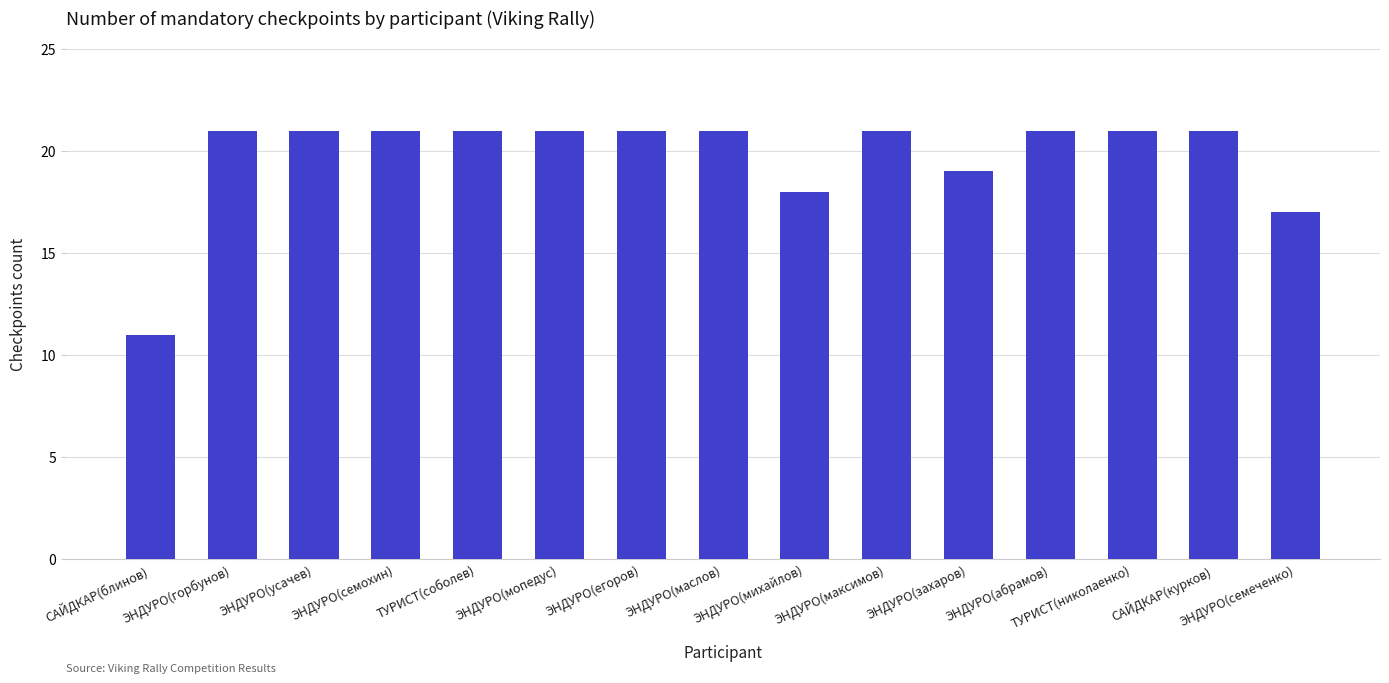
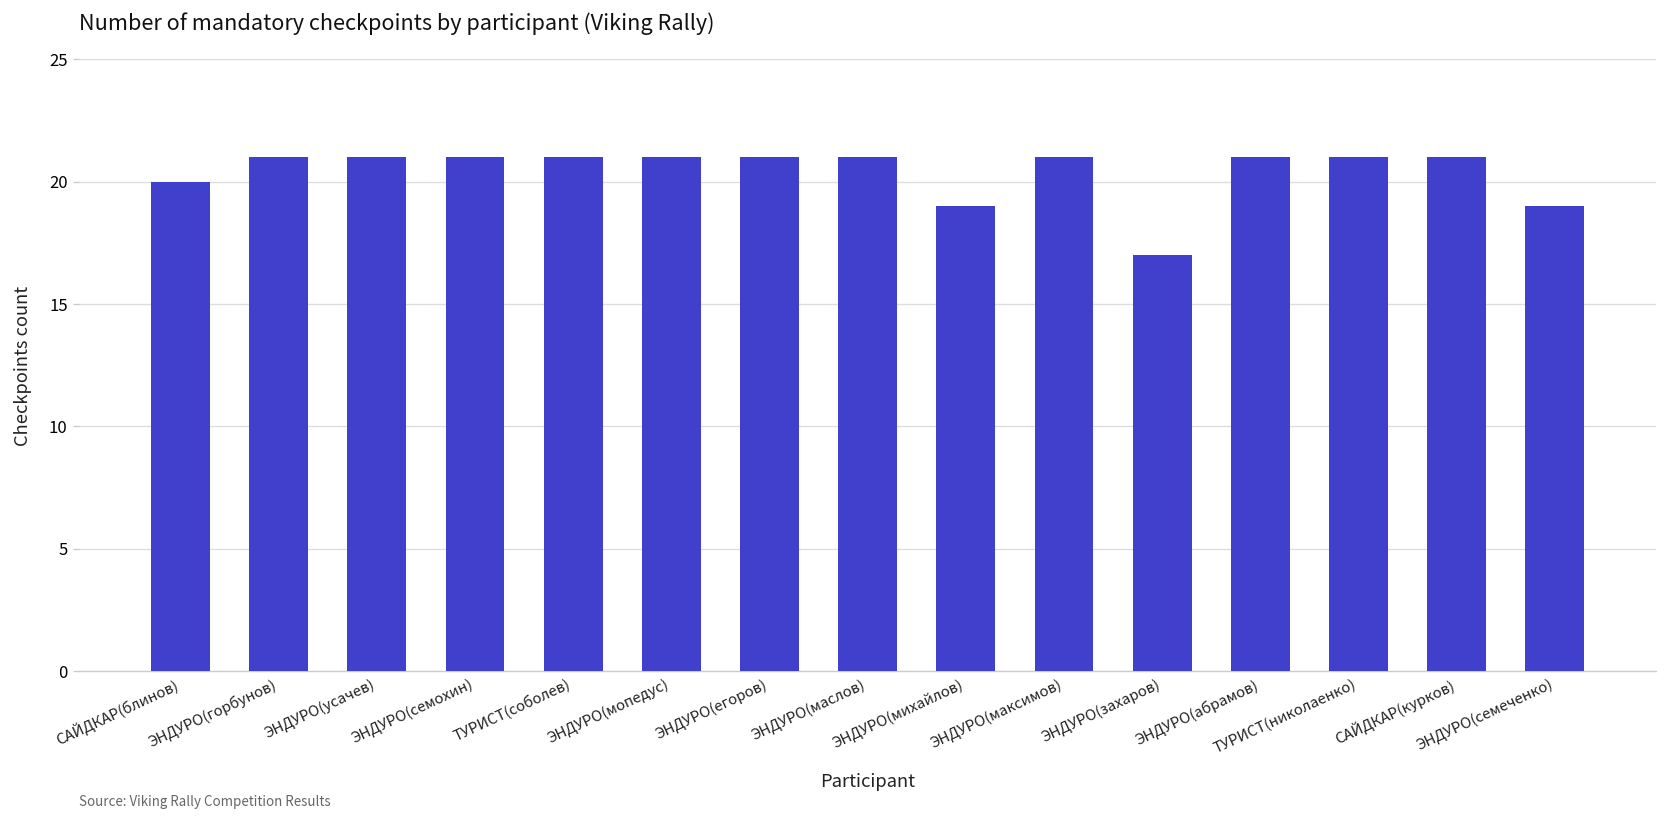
  {
-   "САЙДКАР(блинов)": 11,
+   "САЙДКАР(блинов)": 20,
    "ЭНДУРО(горбунов)": 21,
    "ЭНДУРО(усачев)": 21,
    "ЭНДУРО(семохин)": 21,
    "ТУРИСТ(соболев)": 21,
    "ЭНДУРО(мопедус)": 21,
    "ЭНДУРО(егоров)": 21,
    "ЭНДУРО(маслов)": 21,
-   "ЭНДУРО(михайлов)": 18,
+   "ЭНДУРО(михайлов)": 19,
    "ЭНДУРО(максимов)": 21,
-   "ЭНДУРО(захаров)": 19,
+   "ЭНДУРО(захаров)": 17,
    "ЭНДУРО(абрамов)": 21,
    "ТУРИСТ(николаенко)": 21,
    "САЙДКАР(курков)": 21,
-   "ЭНДУРО(семеченко)": 17
+   "ЭНДУРО(семеченко)": 19
  }
